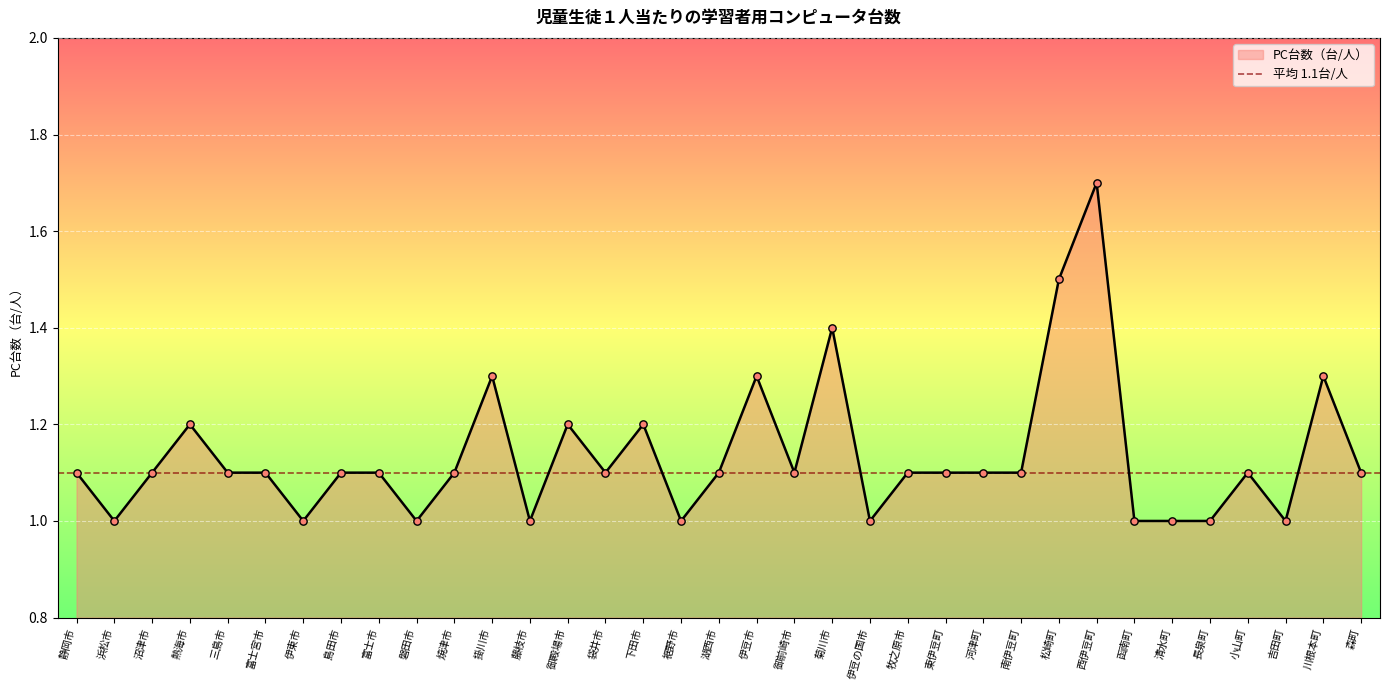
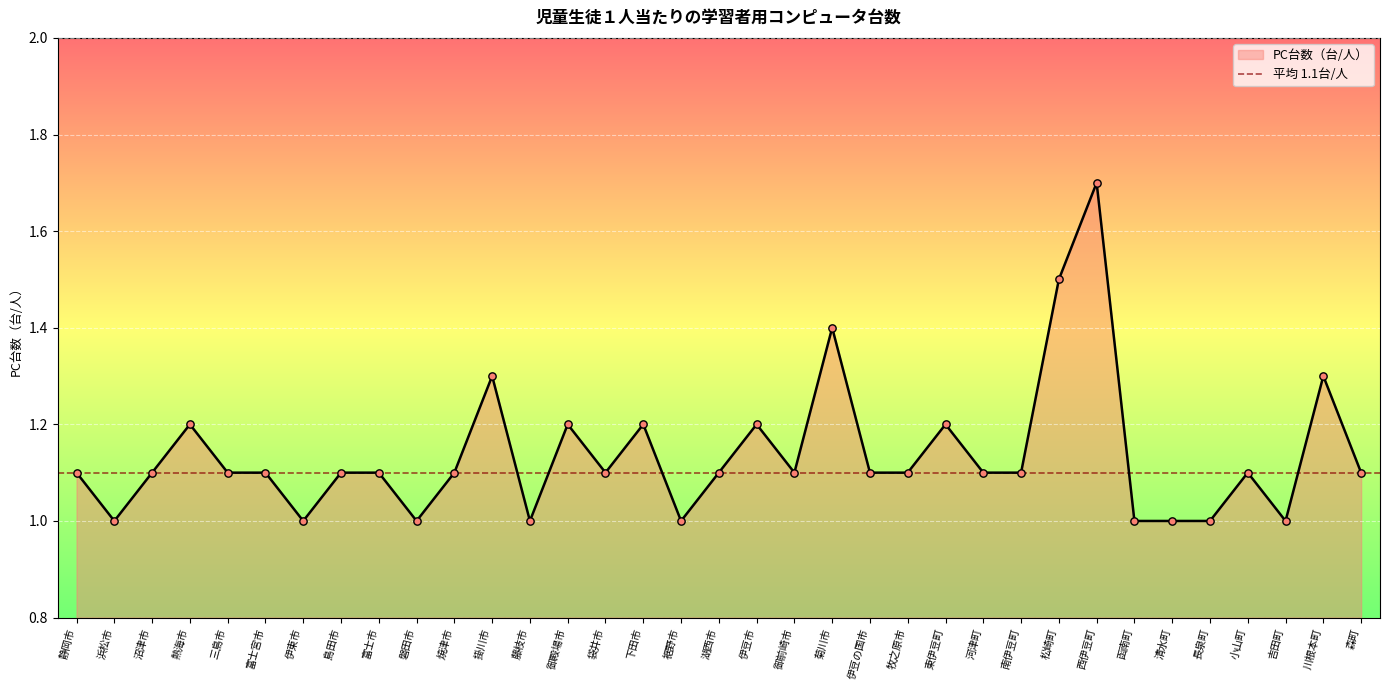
  {
    "静岡市": 1.1,
    "浜松市": 1.0,
    "沼津市": 1.1,
    "熱海市": 1.2,
    "三島市": 1.1,
    "富士宮市": 1.1,
    "伊東市": 1.0,
    "島田市": 1.1,
    "富士市": 1.1,
    "磐田市": 1.0,
    "焼津市": 1.1,
    "掛川市": 1.3,
    "藤枝市": 1.0,
    "御殿場市": 1.2,
    "袋井市": 1.1,
    "下田市": 1.2,
    "裾野市": 1.0,
    "湖西市": 1.1,
-   "伊豆市": 1.3,
+   "伊豆市": 1.2,
    "御前崎市": 1.1,
    "菊川市": 1.4,
-   "伊豆の国市": 1.0,
+   "伊豆の国市": 1.1,
    "牧之原市": 1.1,
-   "東伊豆町": 1.1,
+   "東伊豆町": 1.2,
    "河津町": 1.1,
    "南伊豆町": 1.1,
    "松崎町": 1.5,
    "西伊豆町": 1.7,
    "函南町": 1.0,
    "清水町": 1.0,
    "長泉町": 1.0,
    "小山町": 1.1,
    "吉田町": 1.0,
    "川根本町": 1.3,
    "森町": 1.1
  }
